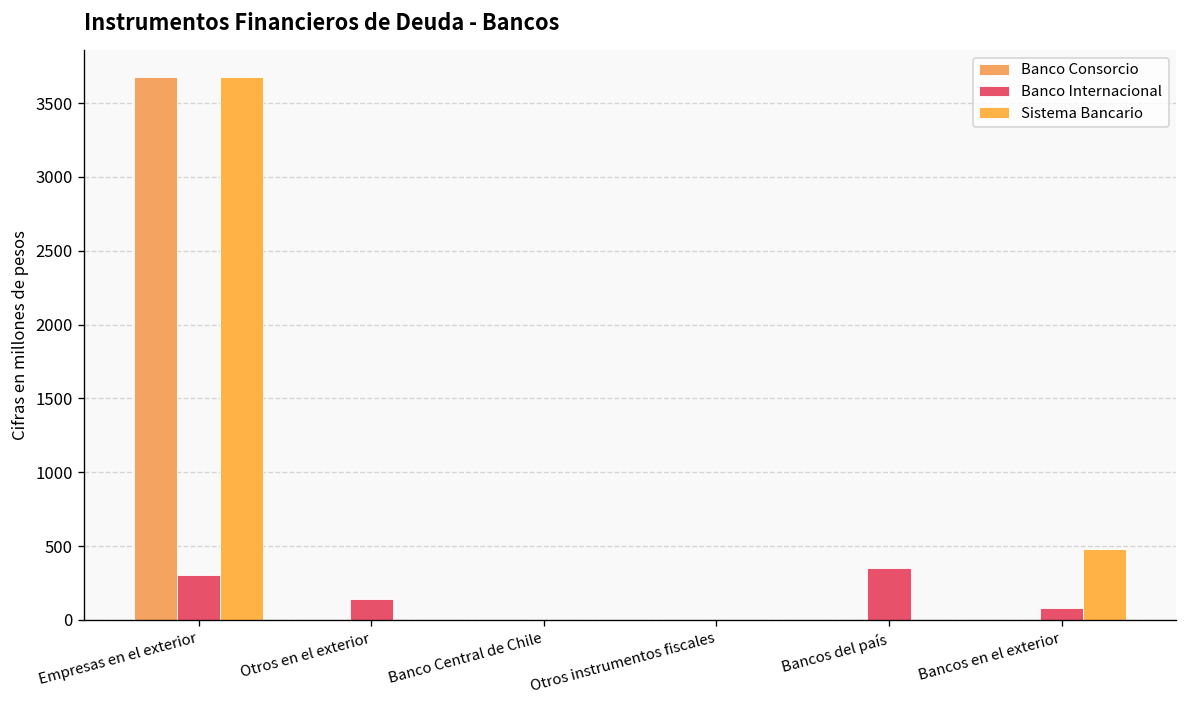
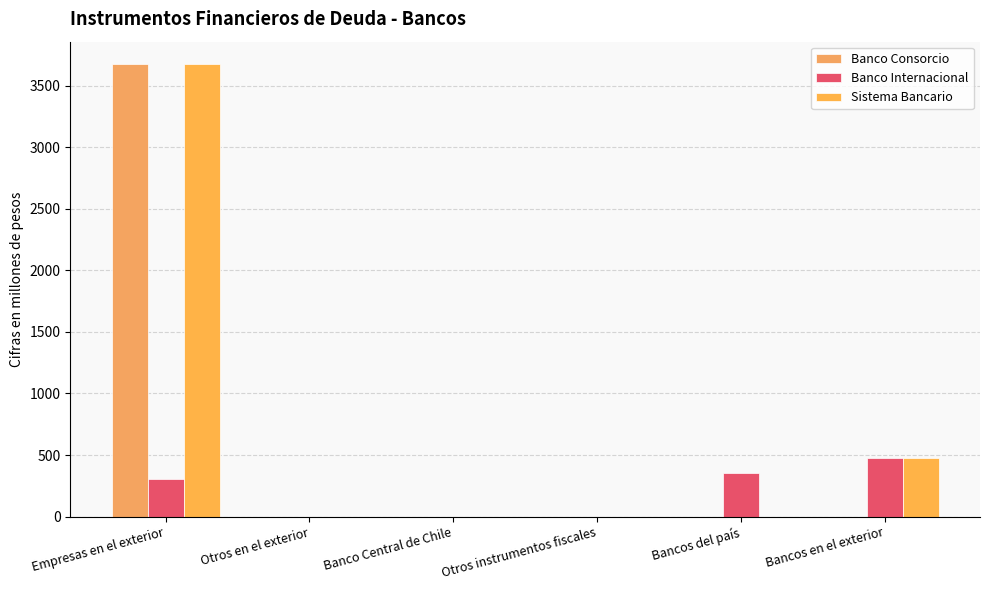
  {
    "Banco Internacional": {
      "Empresas en el exterior": 310,
-     "Otros en el exterior": 140,
+     "Otros en el exterior": 0,
      "Banco Central de Chile": 0,
      "Otros instrumentos fiscales": 0,
      "Bancos del país": 350,
-     "Bancos en el exterior": 80
+     "Bancos en el exterior": 480
    }
  }
